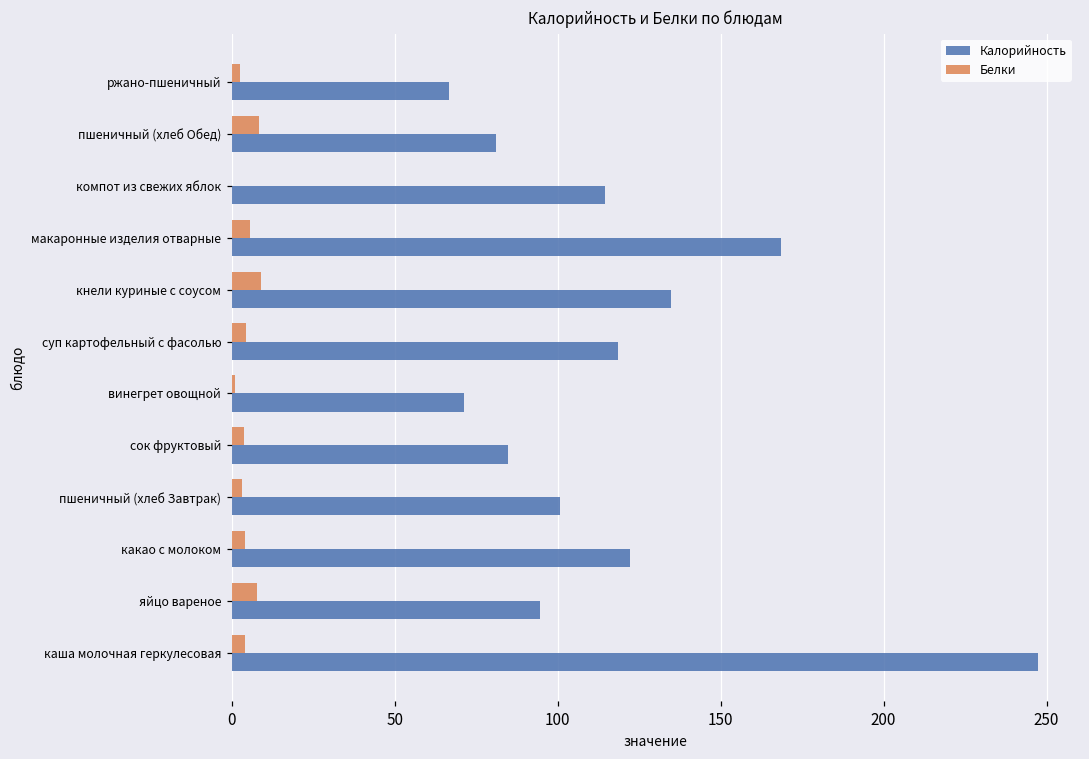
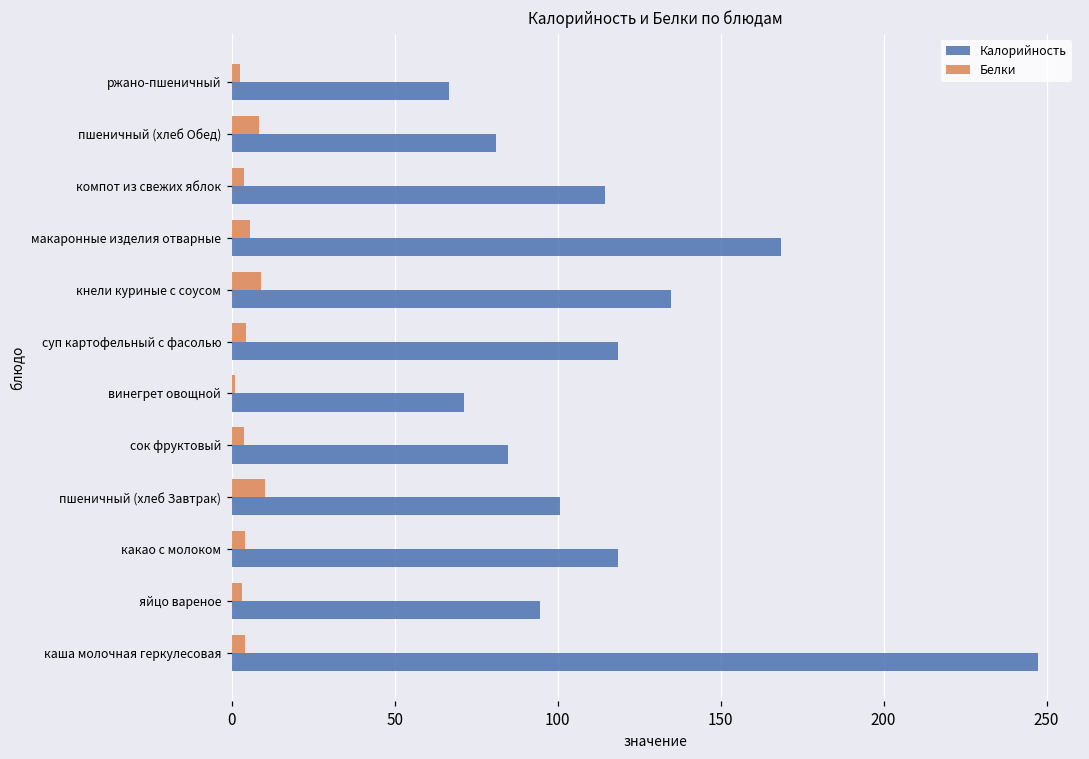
  {
    "Калорийность": {
      "ржано-пшеничный": 67,
      "пшеничный (хлеб Обед)": 81,
      "компот из свежих яблок": 115,
      "макаронные изделия отварные": 168,
      "кнели куриные с соусом": 135,
      "суп картофельный с фасолью": 119,
      "винегрет овощной": 71,
      "сок фруктовый": 85,
      "пшеничный (хлеб Завтрак)": 101,
-     "какао с молоком": 122,
+     "какао с молоком": 119,
      "яйцо вареное": 95,
      "каша молочная геркулесовая": 247
    },
    "Белки": {
      "ржано-пшеничный": 2,
      "пшеничный (хлеб Обед)": 8,
-     "компот из свежих яблок": 0,
+     "компот из свежих яблок": 4,
      "макаронные изделия отварные": 6,
      "кнели куриные с соусом": 9,
      "суп картофельный с фасолью": 4,
      "сок фруктовый": 4,
-     "пшеничный (хлеб Завтрак)": 3,
+     "пшеничный (хлеб Завтрак)": 10,
      "какао с молоком": 4,
-     "яйцо вареное": 8,
+     "яйцо вареное": 3,
      "каша молочная геркулесовая": 4
    }
  }
